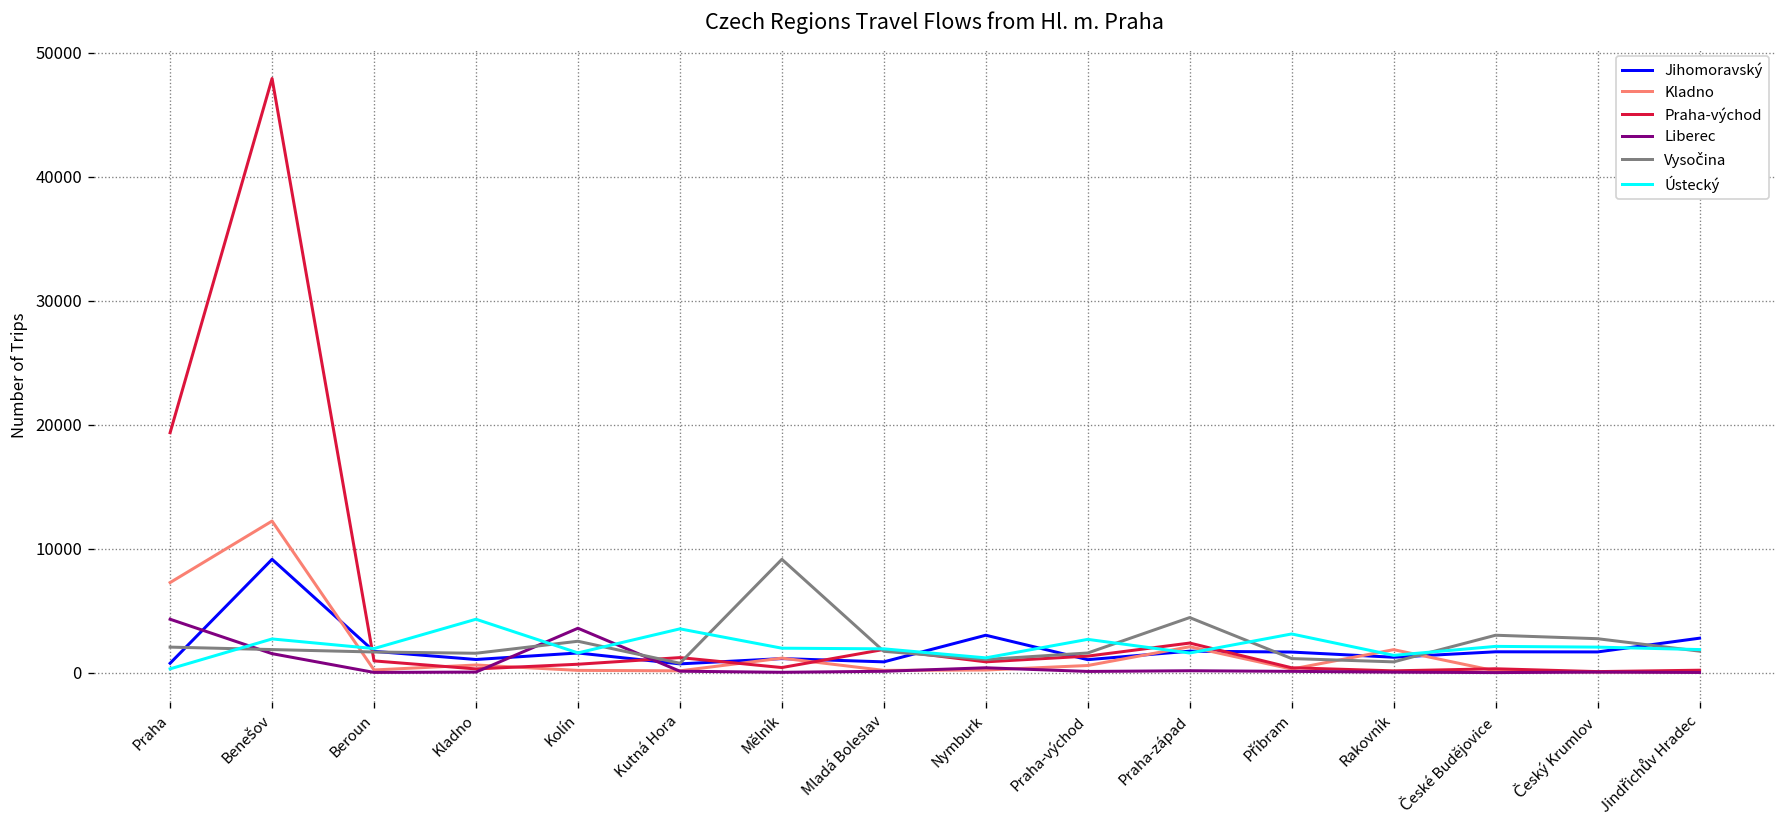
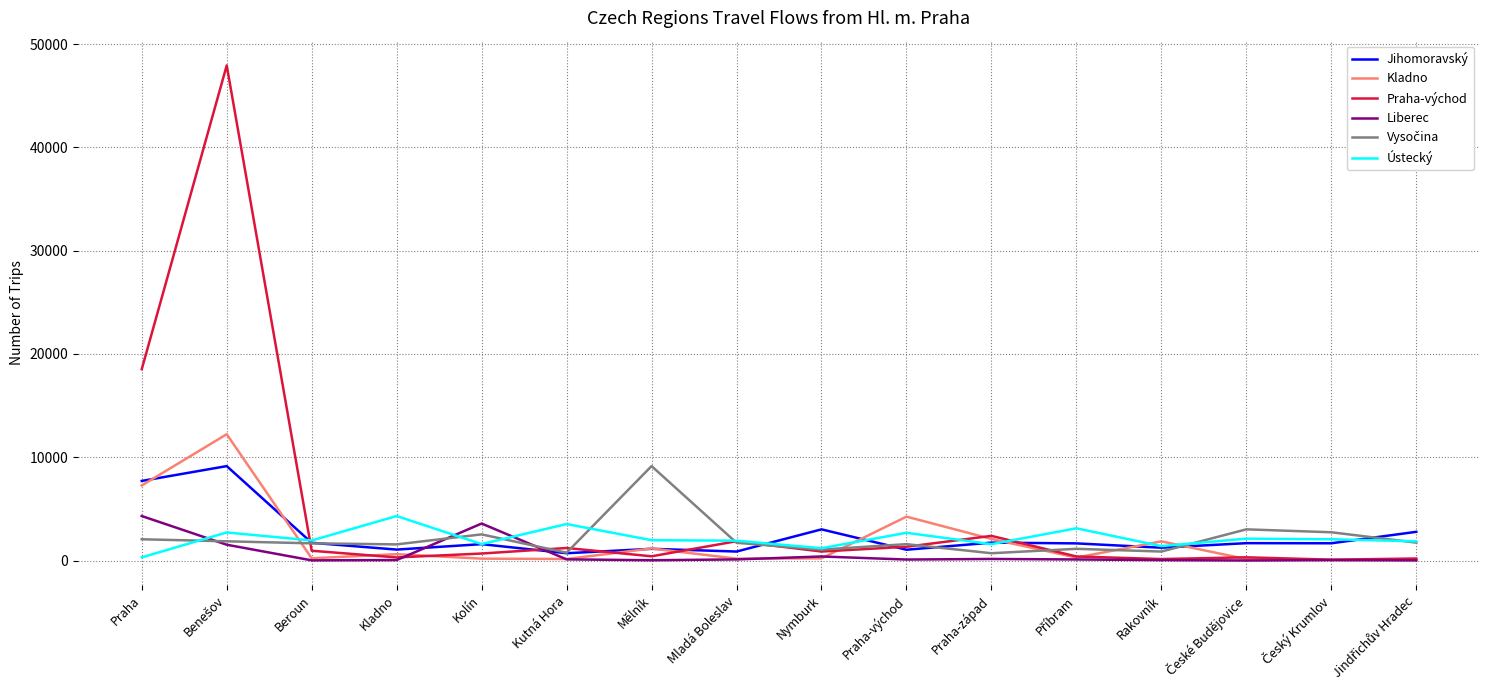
  {
    "Jihomoravský": {
-     "Praha": 800,
+     "Praha": 7700,
      "Benešov": 9100,
      "Kladno": 1100,
      "Mladá Boleslav": 900,
      "Nymburk": 3000,
      "Praha-východ": 1100,
      "Příbram": 1700,
      "České Budějovice": 1700,
      "Český Krumlov": 1700,
      "Jindřichův Hradec": 2800
    },
    "Kladno": {
      "Praha": 7300,
      "Benešov": 12200,
      "Kladno": 600,
      "Kolín": 200,
-     "Praha-východ": 600,
+     "Praha-východ": 4300,
      "Praha-západ": 2100,
      "Rakovník": 1900
    },
    "Praha-východ": {
-     "Praha": 19400,
+     "Praha": 18500,
      "Benešov": 47900,
      "Beroun": 1000,
      "Kladno": 300,
      "Kolín": 700,
      "Kutná Hora": 1200,
      "Mělník": 400,
      "Praha-východ": 1300,
      "Praha-západ": 2400
    },
    "Liberec": {
      "Praha": 4300,
      "Benešov": 1500,
      "Kladno": 100,
      "Kolín": 3600,
      "Mělník": 0,
      "Praha-východ": 100,
      "Praha-západ": 200
    },
    "Vysočina": {
      "Praha": 2100,
      "Benešov": 1900,
      "Kladno": 1600,
      "Kolín": 2500,
      "Mělník": 9100,
      "Praha-východ": 1600,
-     "Praha-západ": 4400,
+     "Praha-západ": 700,
      "Příbram": 1100,
      "Rakovník": 900,
      "České Budějovice": 3000,
      "Český Krumlov": 2700
    },
    "Ústecký": {
      "Praha": 300,
      "Benešov": 2700,
      "Kladno": 4300,
      "Kutná Hora": 3500,
      "Mělník": 2000,
      "Praha-východ": 2700,
      "Příbram": 3100,
      "České Budějovice": 2100,
      "Český Krumlov": 2100
    }
  }
